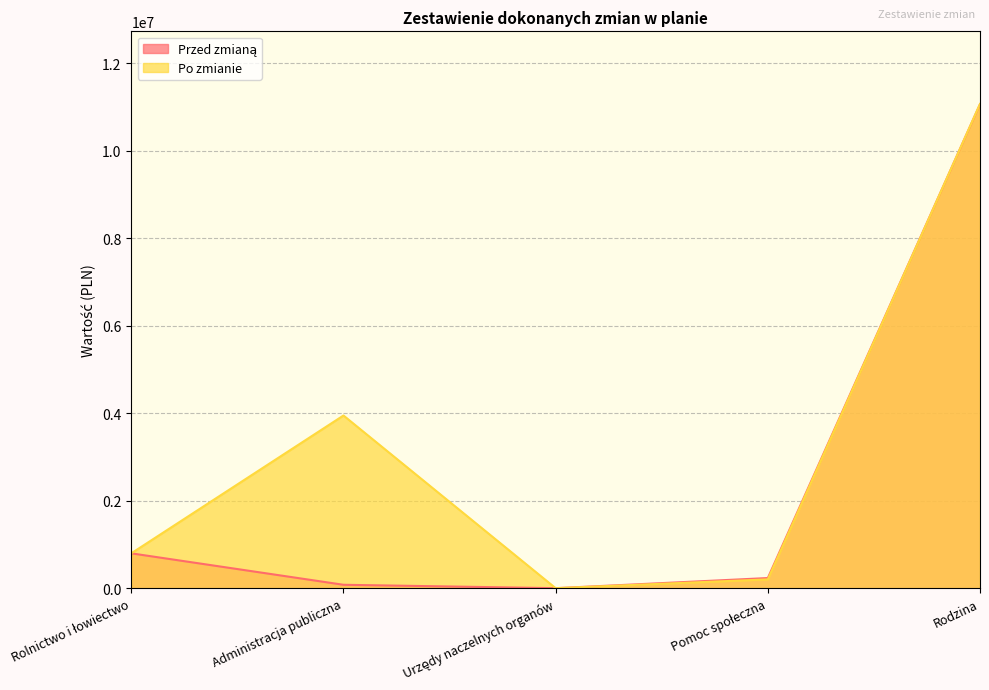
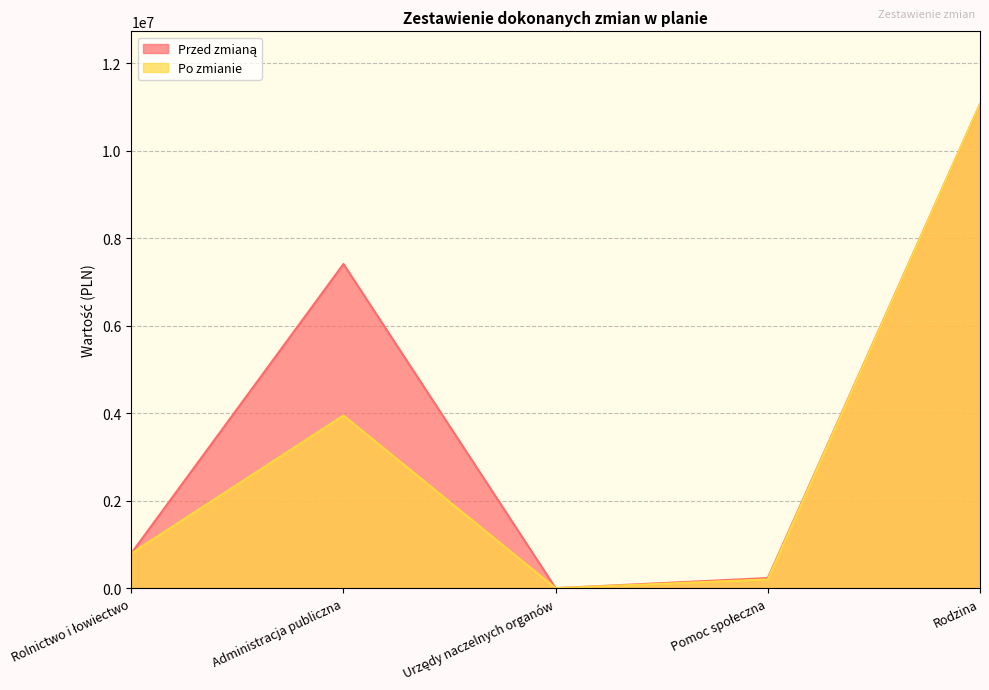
  {
    "Przed zmianą": {
-     "Administracja publiczna": 100000
+     "Administracja publiczna": 7400000
    },
    "Po zmianie": {
      "Administracja publiczna": 3900000
    }
  }
